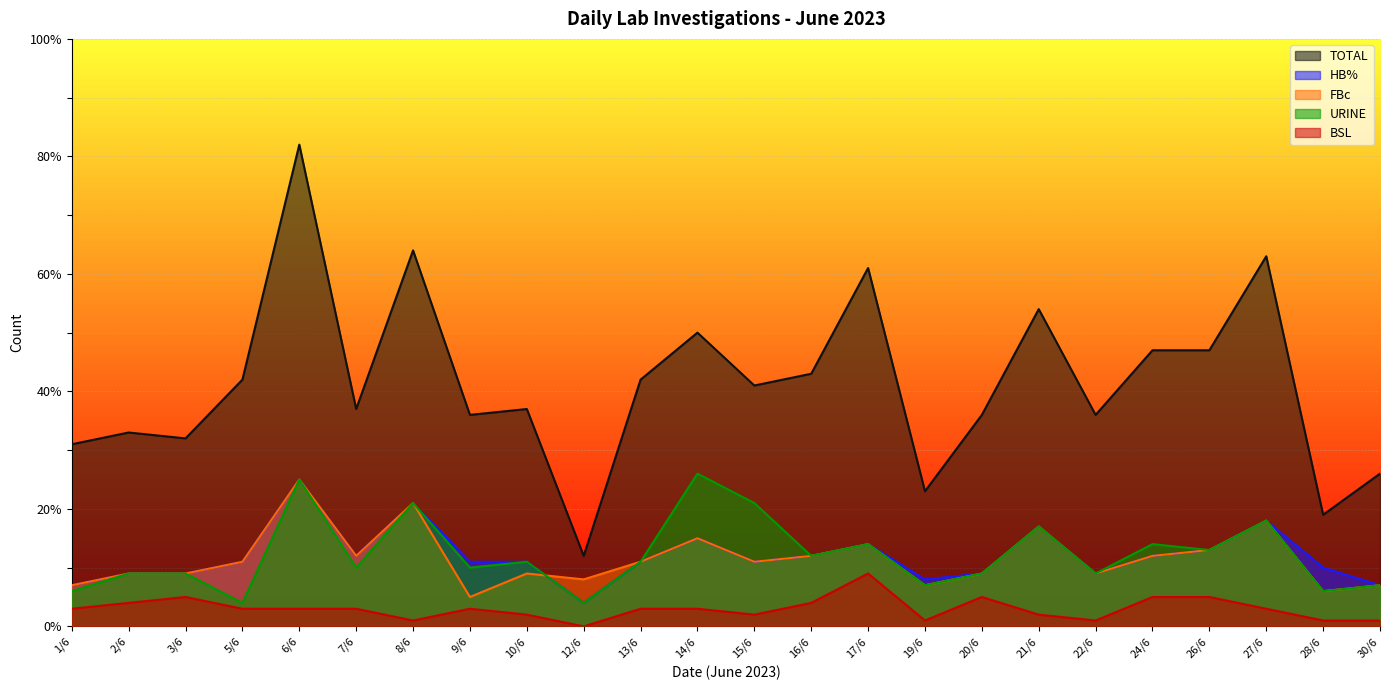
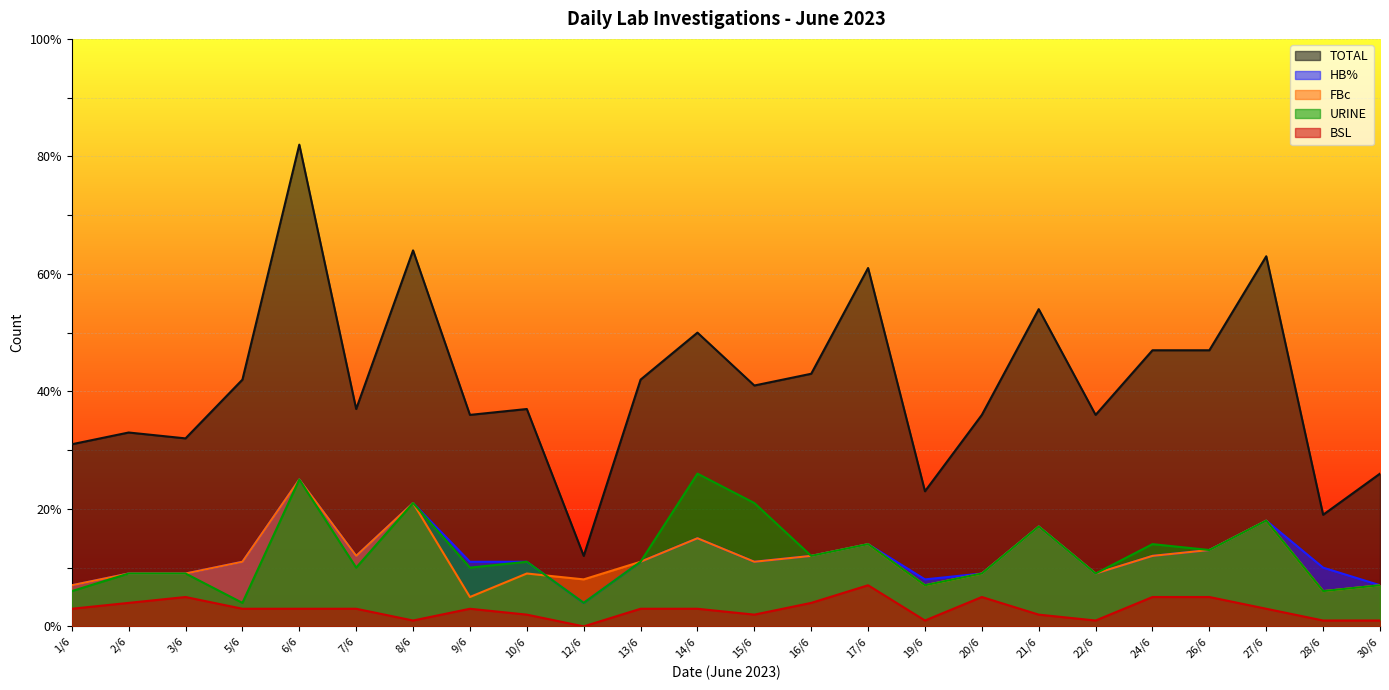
  {
    "TOTAL": {
      "1/6": "31%",
      "2/6": "33%",
      "3/6": "32%",
      "5/6": "42%",
      "6/6": "82%",
      "7/6": "37%",
      "8/6": "64%",
      "9/6": "36%",
      "10/6": "37%",
      "12/6": "12%",
      "13/6": "42%",
      "14/6": "50%",
      "15/6": "41%",
      "16/6": "43%",
      "17/6": "61%",
      "19/6": "23%",
      "20/6": "36%",
      "21/6": "54%",
      "22/6": "36%",
      "24/6": "47%",
      "26/6": "47%",
      "27/6": "63%",
      "28/6": "19%",
      "30/6": "26%"
    },
    "HB%": {
      "9/6": "11%",
      "19/6": "8%",
      "28/6": "10%"
    },
    "FBc": {
      "9/6": "5%",
      "10/6": "9%",
      "12/6": "8%"
    },
    "URINE": {
      "1/6": "6%",
      "5/6": "4%",
      "7/6": "10%",
      "9/6": "10%",
      "14/6": "26%",
      "15/6": "21%",
      "24/6": "14%"
    },
    "BSL": {
      "1/6": "3%",
      "2/6": "4%",
      "3/6": "5%",
      "5/6": "3%",
      "6/6": "3%",
      "7/6": "3%",
      "8/6": "1%",
      "9/6": "3%",
      "10/6": "2%",
      "12/6": "0%",
      "13/6": "3%",
      "14/6": "3%",
      "15/6": "2%",
      "16/6": "4%",
-     "17/6": "9%",
+     "17/6": "7%",
      "19/6": "1%",
      "20/6": "5%",
      "21/6": "2%",
      "22/6": "1%",
      "24/6": "5%",
      "26/6": "5%",
      "27/6": "3%",
      "28/6": "1%",
      "30/6": "1%"
    }
  }
